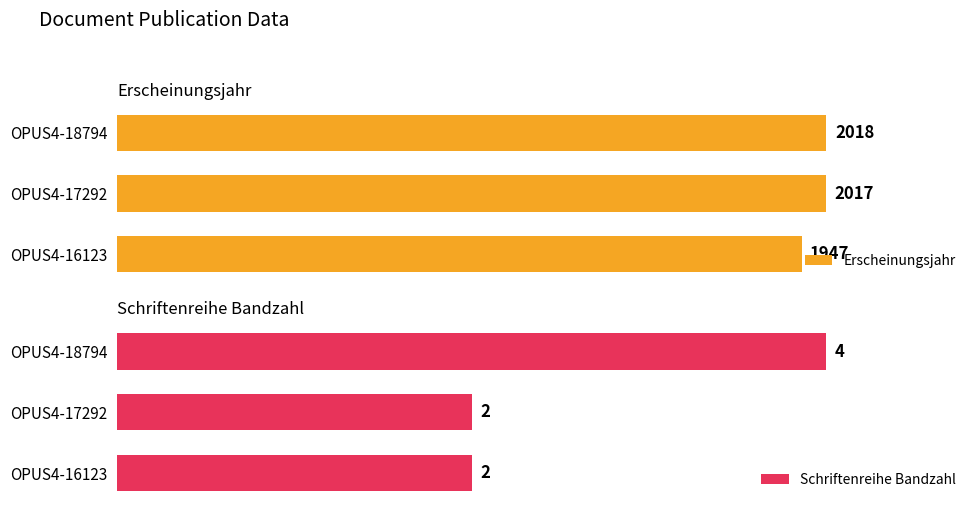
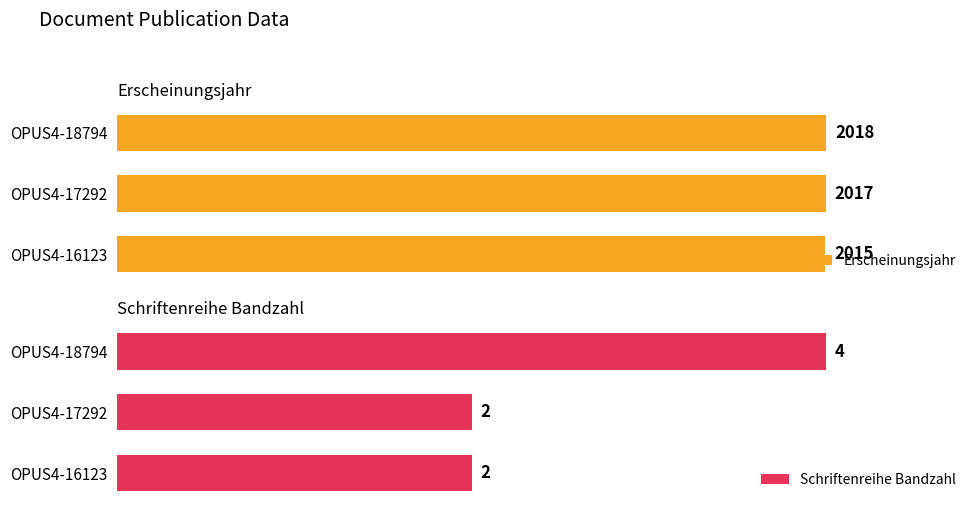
  {
    "Erscheinungsjahr": {
      "OPUS4-18794": 2018,
      "OPUS4-17292": 2017,
-     "OPUS4-16123": 1947
+     "OPUS4-16123": 2015
    },
    "Schriftenreihe Bandzahl": {
      "OPUS4-18794": 4,
      "OPUS4-17292": 2,
      "OPUS4-16123": 2
    }
  }
